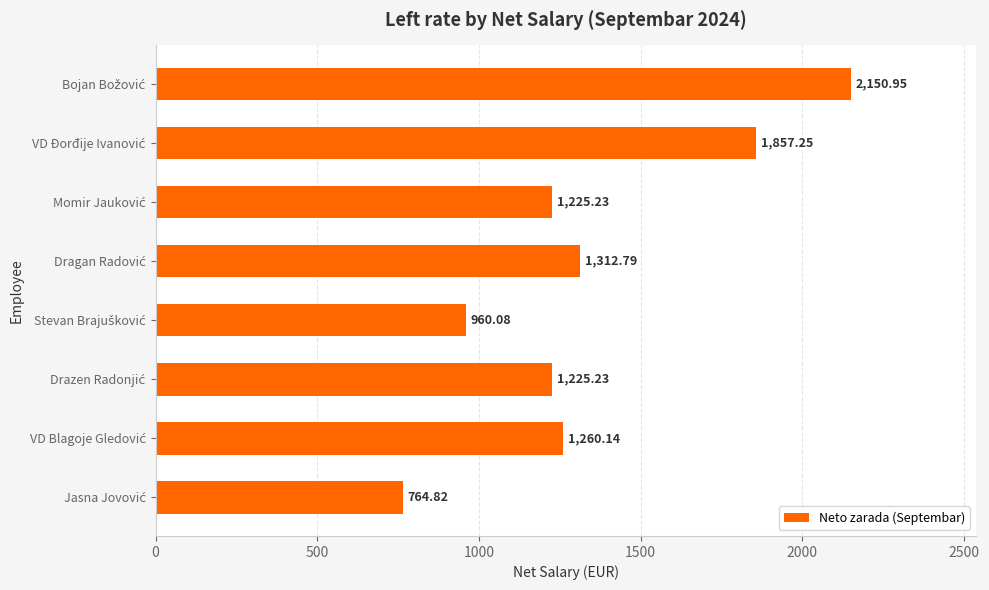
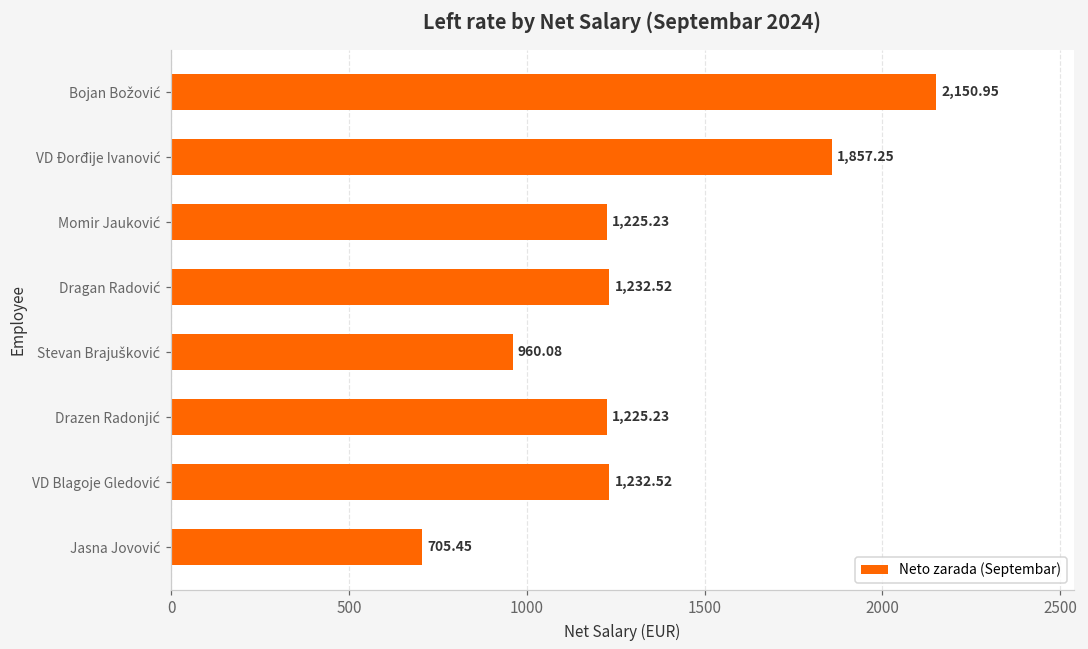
  {
    "Bojan Božović": "2,150.95",
    "VD Đorđije Ivanović": "1,857.25",
    "Momir Jauković": "1,225.23",
-   "Dragan Radović": "1,312.79",
+   "Dragan Radović": "1,232.52",
    "Stevan Brajušković": "960.08",
    "Drazen Radonjić": "1,225.23",
-   "VD Blagoje Gledović": "1,260.14",
-   "Jasna Jovović": "764.82"
+   "VD Blagoje Gledović": "1,232.52",
+   "Jasna Jovović": "705.45"
  }
